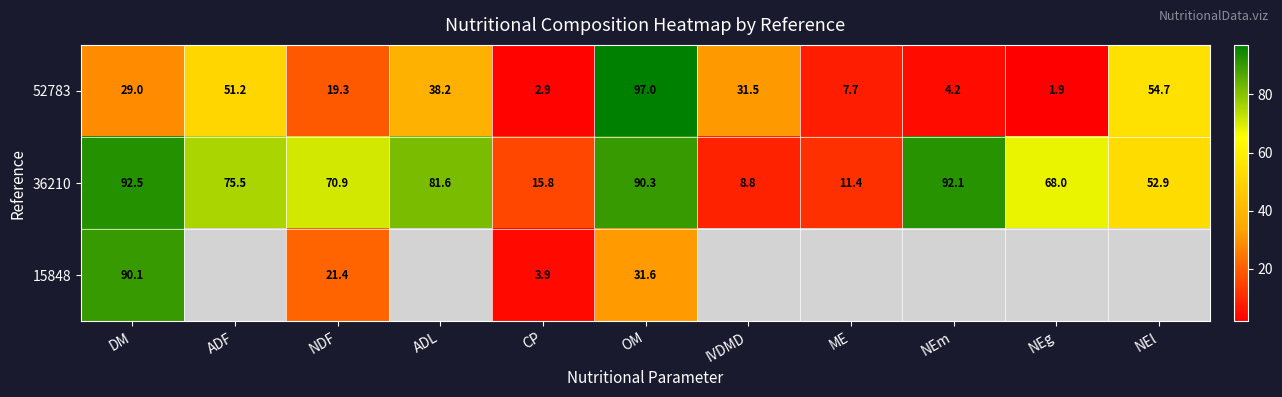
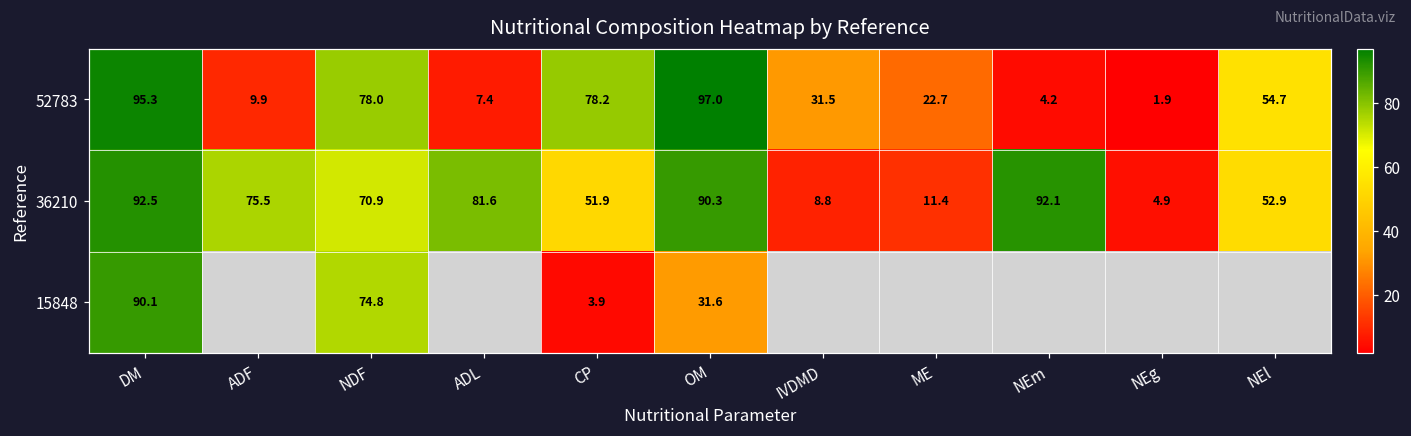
  {
    "52783": {
-     "DM": 29.0,
-     "ADF": 51.2,
-     "NDF": 19.3,
-     "ADL": 38.2,
-     "CP": 2.9,
+     "DM": 95.3,
+     "ADF": 9.9,
+     "NDF": 78.0,
+     "ADL": 7.4,
+     "CP": 78.2,
      "OM": 97.0,
      "IVDMD": 31.5,
-     "ME": 7.7,
+     "ME": 22.7,
      "NEm": 4.2,
      "NEg": 1.9,
      "NEl": 54.7
    },
    "36210": {
      "DM": 92.5,
      "ADF": 75.5,
      "NDF": 70.9,
      "ADL": 81.6,
-     "CP": 15.8,
+     "CP": 51.9,
      "OM": 90.3,
      "IVDMD": 8.8,
      "ME": 11.4,
      "NEm": 92.1,
-     "NEg": 68.0,
+     "NEg": 4.9,
      "NEl": 52.9
    },
    "15848": {
      "DM": 90.1,
-     "NDF": 21.4,
+     "NDF": 74.8,
      "CP": 3.9,
      "OM": 31.6
    }
  }
